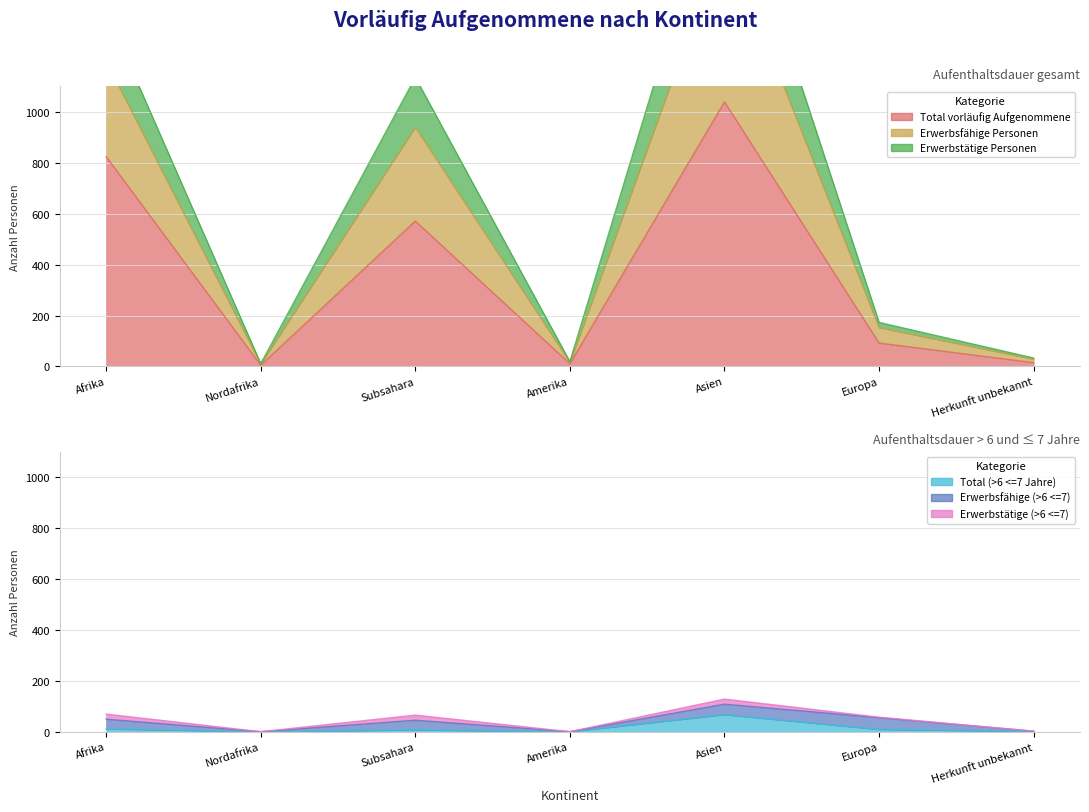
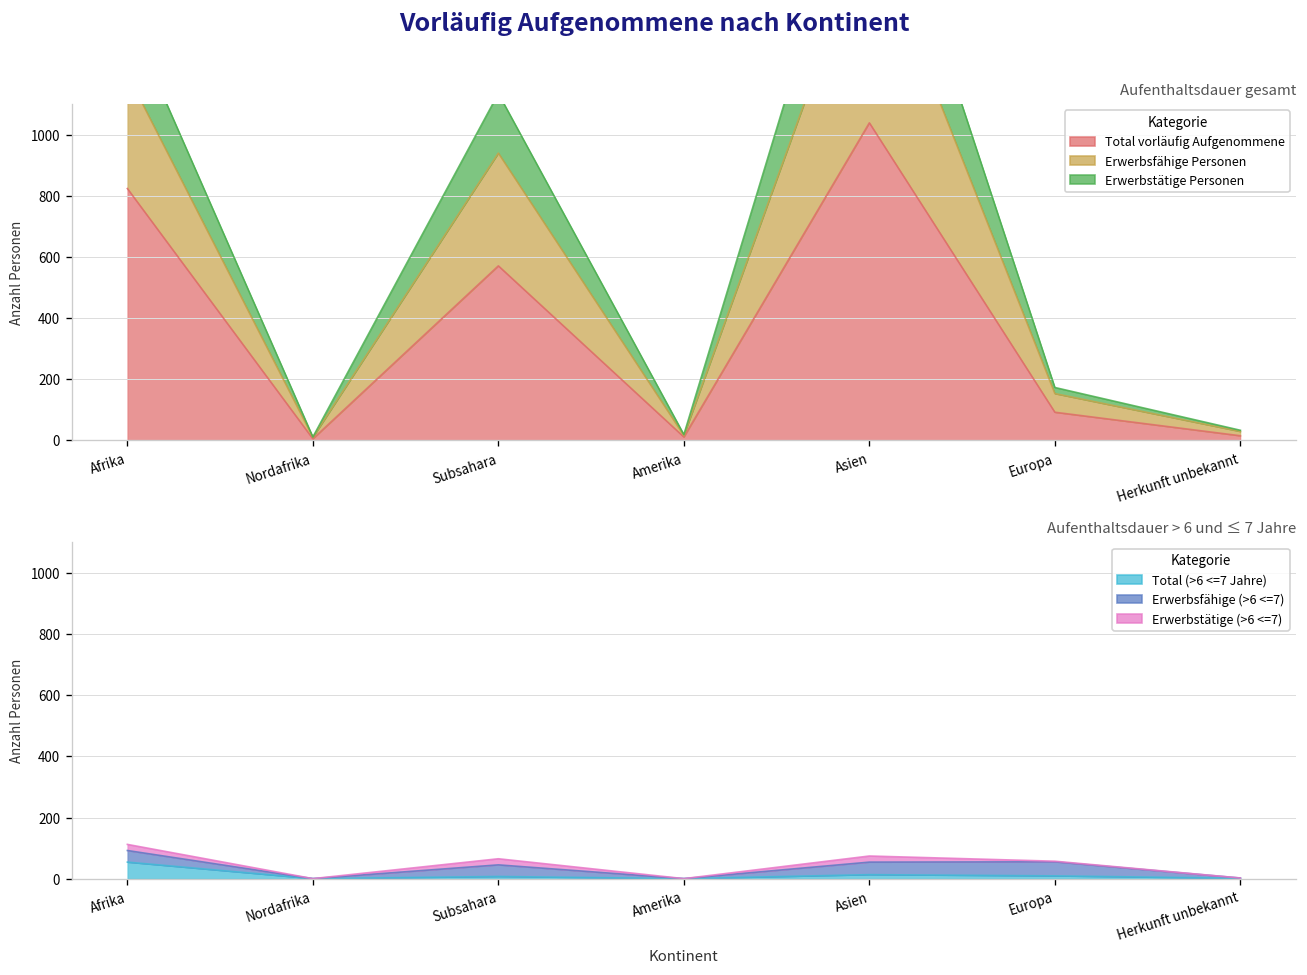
  {
    "Aufenthaltsdauer gesamt": {
      "Total vorläufig Aufgenommene": {
        "Afrika": 820,
        "Subsahara": 570,
        "Asien": 1040,
        "Europa": 90,
        "Herkunft unbekannt": 20
      }
    },
    "Aufenthaltsdauer > 6 und ≤ 7 Jahre": {
      "Total (>6 <=7 Jahre)": {
-       "Afrika": 10,
+       "Afrika": 50,
        "Subsahara": 10,
-       "Asien": 70,
+       "Asien": 10,
        "Europa": 10
      },
      "Erwerbsfähige (>6 <=7)": {
        "Afrika": 40,
        "Subsahara": 40,
        "Asien": 40
      },
      "Erwerbstätige (>6 <=7)": {
        "Afrika": 20,
        "Subsahara": 20,
        "Asien": 20
      }
    }
  }
